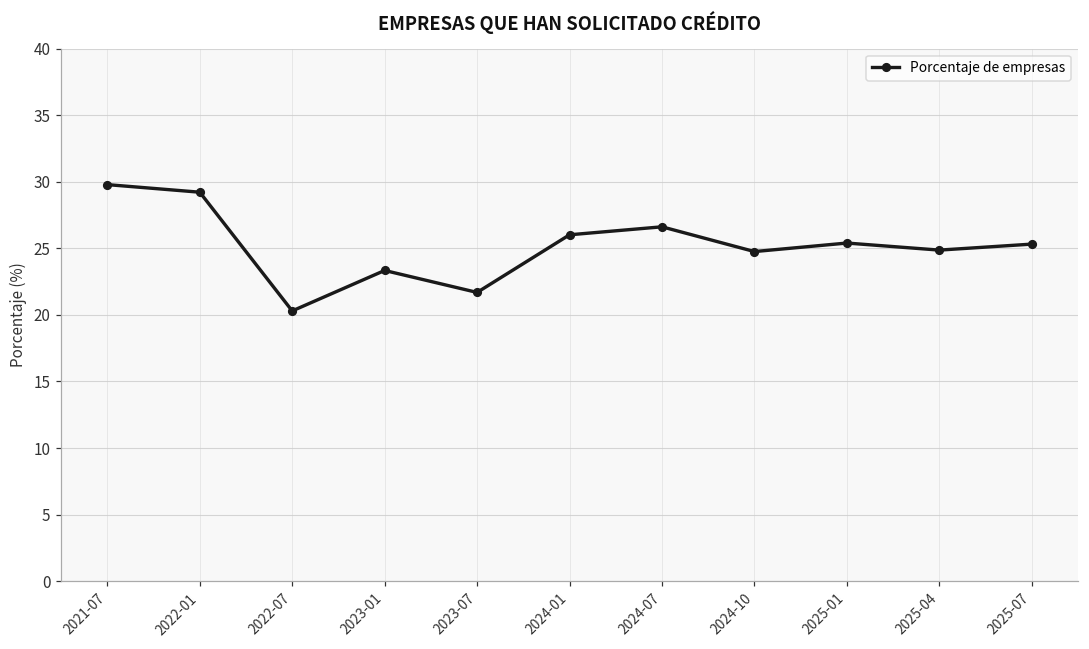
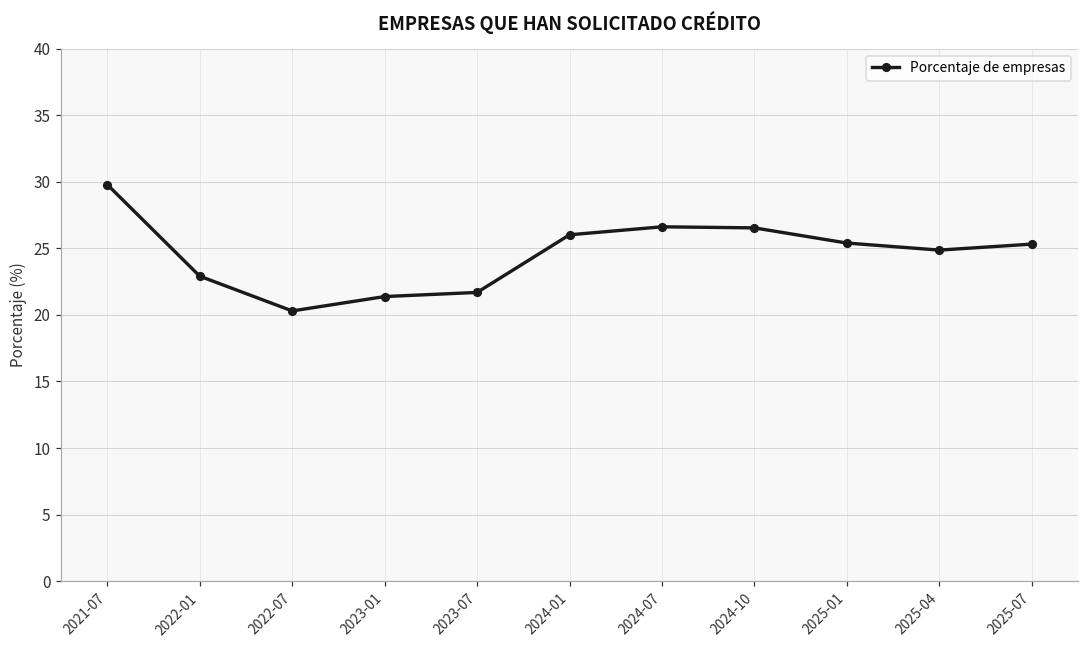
  {
    "2021-07": 29.8,
-   "2022-01": 29.2,
+   "2022-01": 22.9,
    "2022-07": 20.3,
-   "2023-01": 23.3,
+   "2023-01": 21.4,
    "2023-07": 21.7,
    "2024-01": 26.0,
    "2024-07": 26.6,
-   "2024-10": 24.8,
+   "2024-10": 26.5,
    "2025-01": 25.4,
    "2025-04": 24.9,
    "2025-07": 25.3
  }
